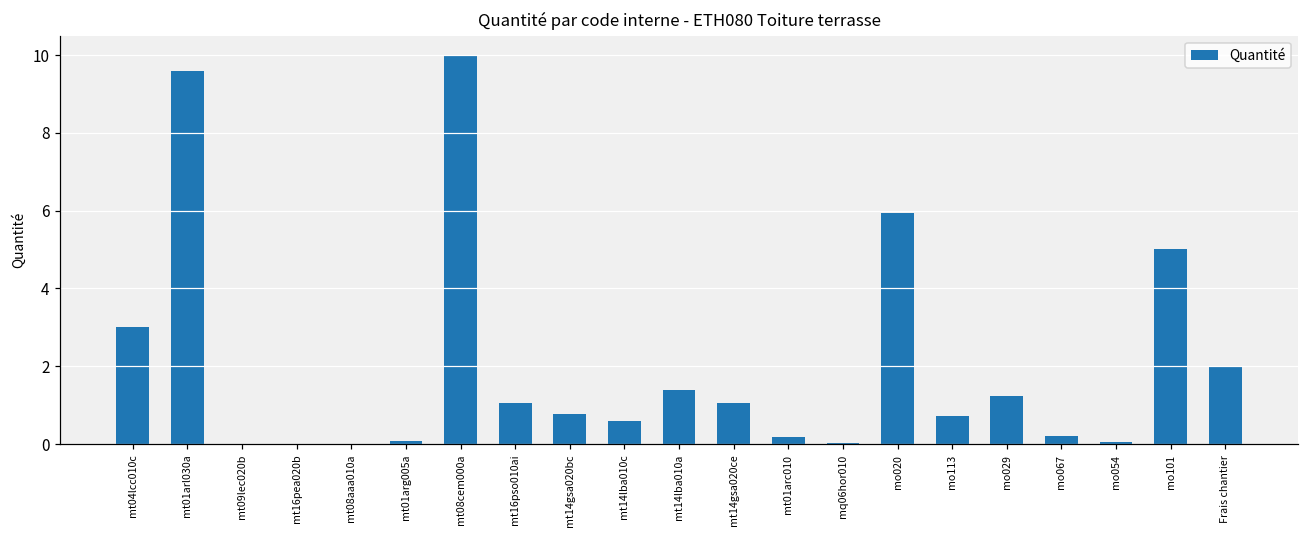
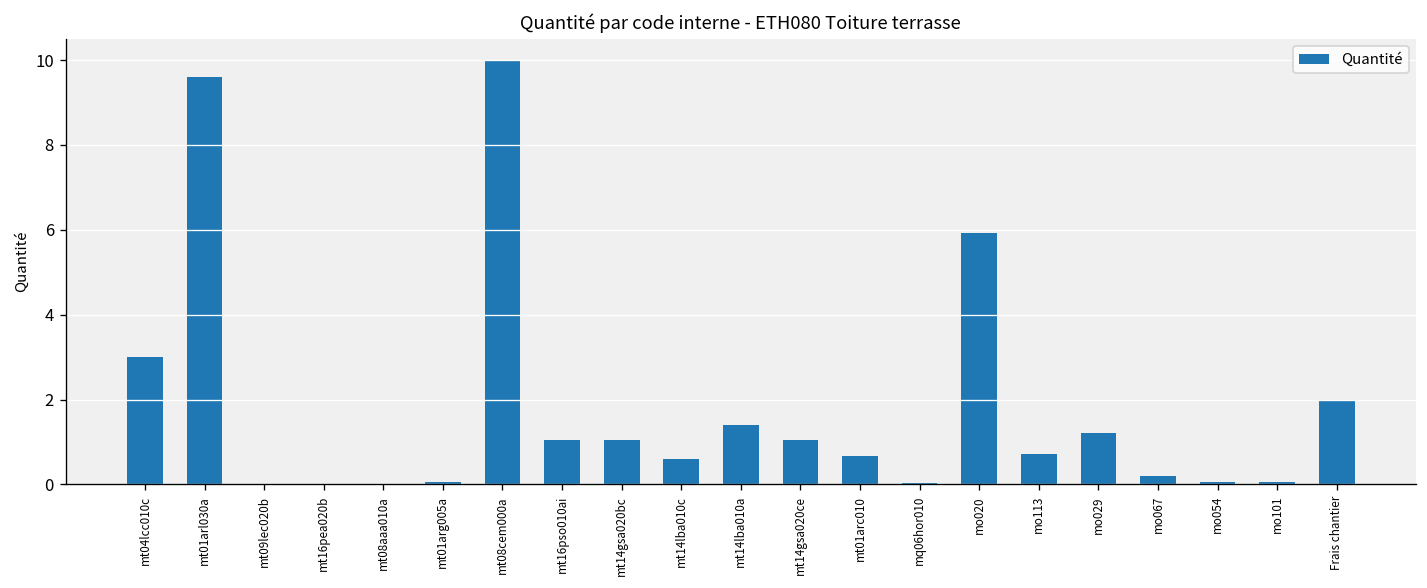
  {
    "mt04lcc010c": 3.0,
    "mt01arl030a": 9.6,
    "mt08cem000a": 10.0,
    "mt16pso010ai": 1.1,
-   "mt14gsa020bc": 0.8,
+   "mt14gsa020bc": 1.1,
    "mt14lba010c": 0.6,
    "mt14lba010a": 1.4,
    "mt14gsa020ce": 1.1,
-   "mt01arc010": 0.2,
+   "mt01arc010": 0.7,
    "mo020": 5.9,
    "mo113": 0.7,
    "mo029": 1.2,
    "mo067": 0.2,
-   "mo101": 5.0,
+   "mo101": 0.1,
    "Frais chantier": 2.0
  }
